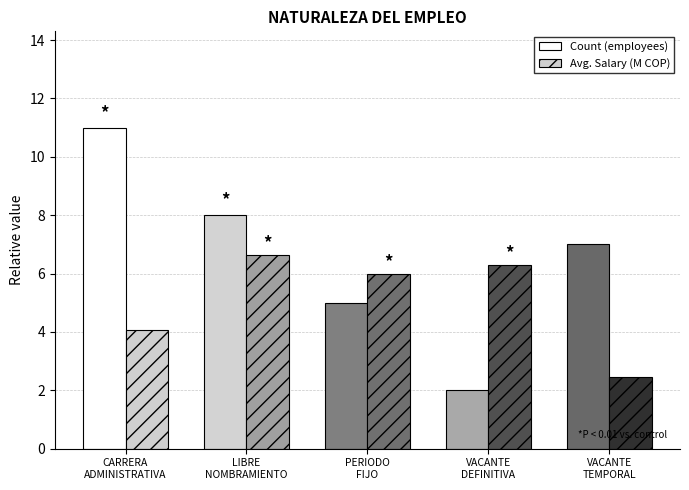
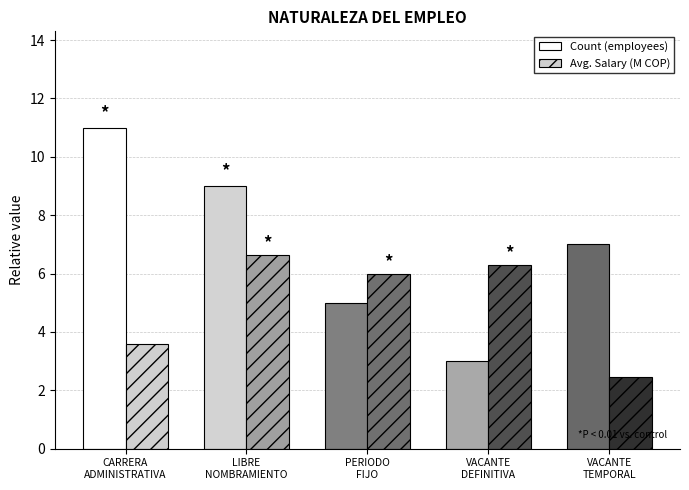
  {
    "Count (employees)": {
      "CARRERA ADMINISTRATIVA": 11,
-     "LIBRE NOMBRAMIENTO": 8,
+     "LIBRE NOMBRAMIENTO": 9,
      "PERIODO FIJO": 5,
-     "VACANTE DEFINITIVA": 2,
+     "VACANTE DEFINITIVA": 3,
      "VACANTE TEMPORAL": 7
    },
    "Avg. Salary (M COP)": {
-     "CARRERA ADMINISTRATIVA": 4.1,
+     "CARRERA ADMINISTRATIVA": 3.6,
      "LIBRE NOMBRAMIENTO": 6.6,
      "PERIODO FIJO": 6.0,
      "VACANTE DEFINITIVA": 6.3
    }
  }
